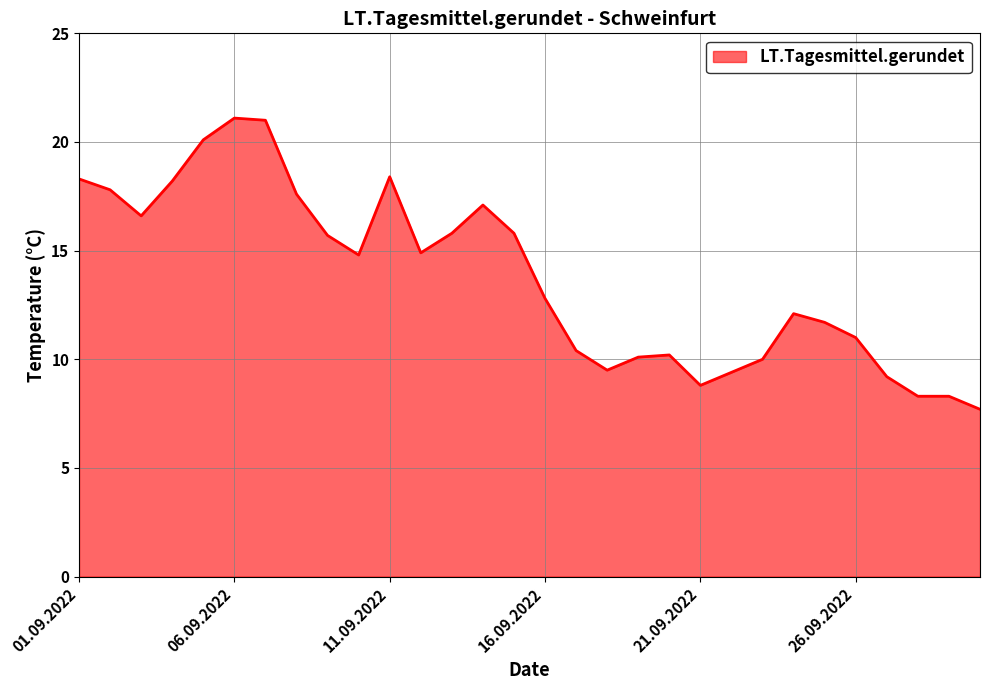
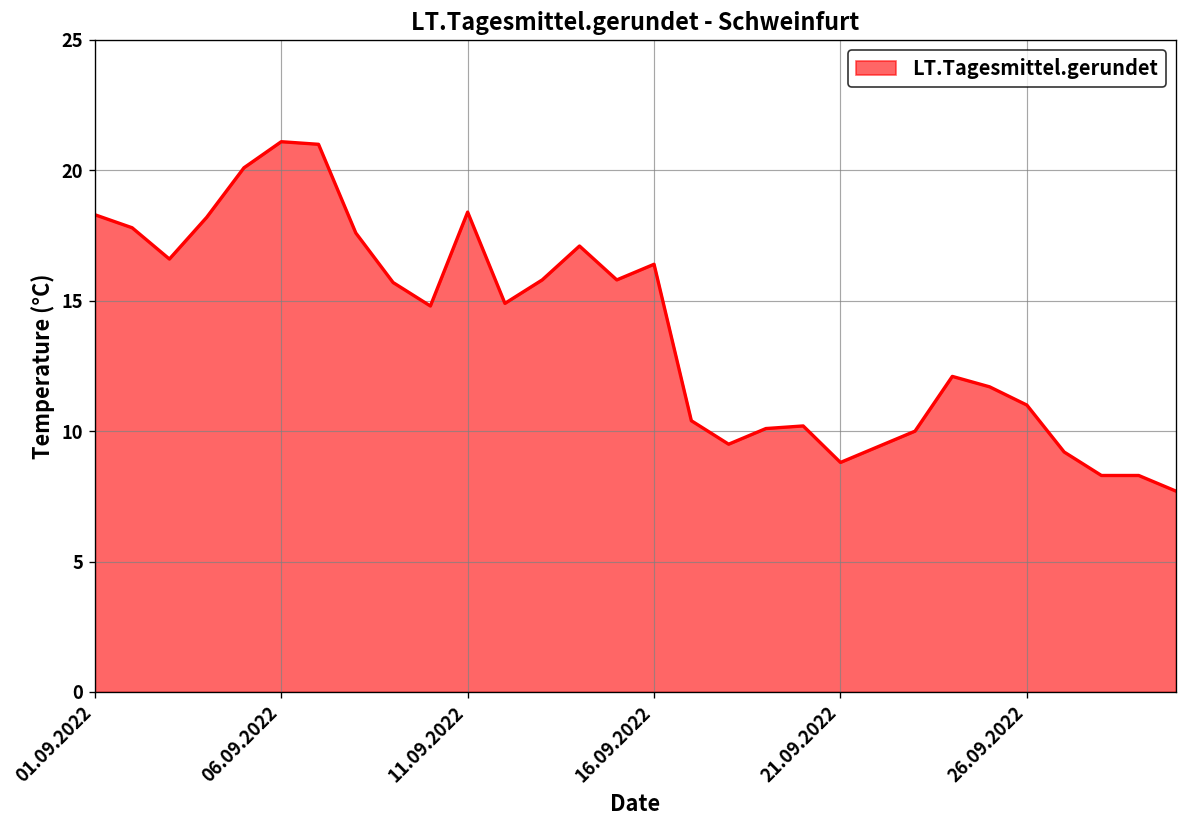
  {
    "01.09.2022": 18.3,
    "06.09.2022": 21.1,
    "11.09.2022": 18.4,
-   "16.09.2022": 12.8,
+   "16.09.2022": 16.4,
    "21.09.2022": 8.8,
    "26.09.2022": 11.0
  }
